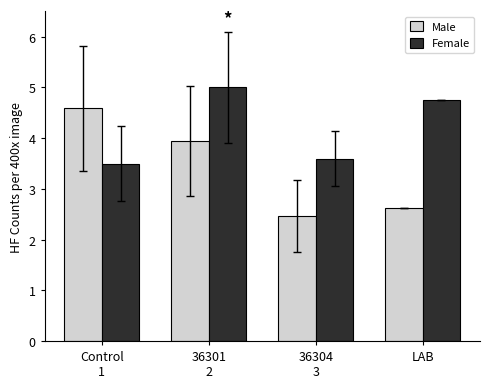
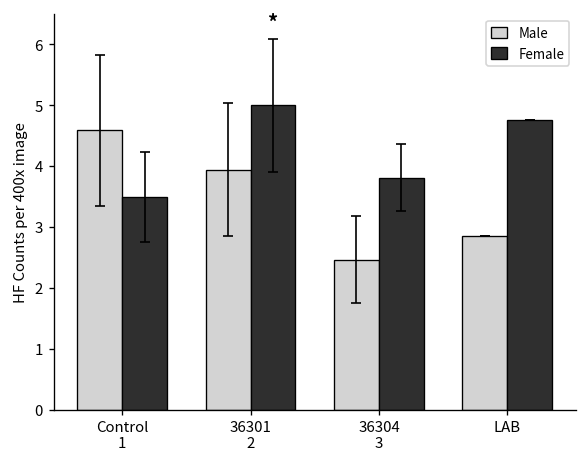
  {
    "Male": {
      "Control 1": 4.6,
      "36301 2": 3.9,
      "36304 3": 2.5,
-     "LAB": 2.6
+     "LAB": 2.8
    },
    "Female": {
      "Control 1": 3.5,
      "36301 2": 5.0,
-     "36304 3": 3.6,
+     "36304 3": 3.8,
      "LAB": 4.8
    }
  }
